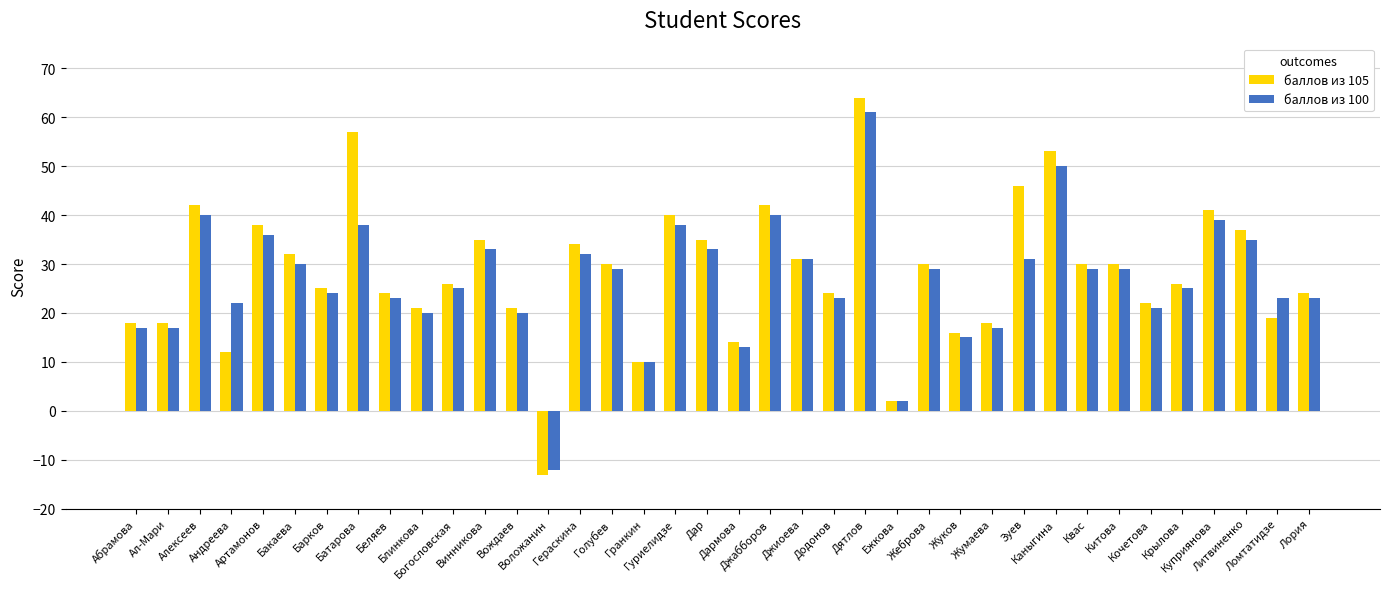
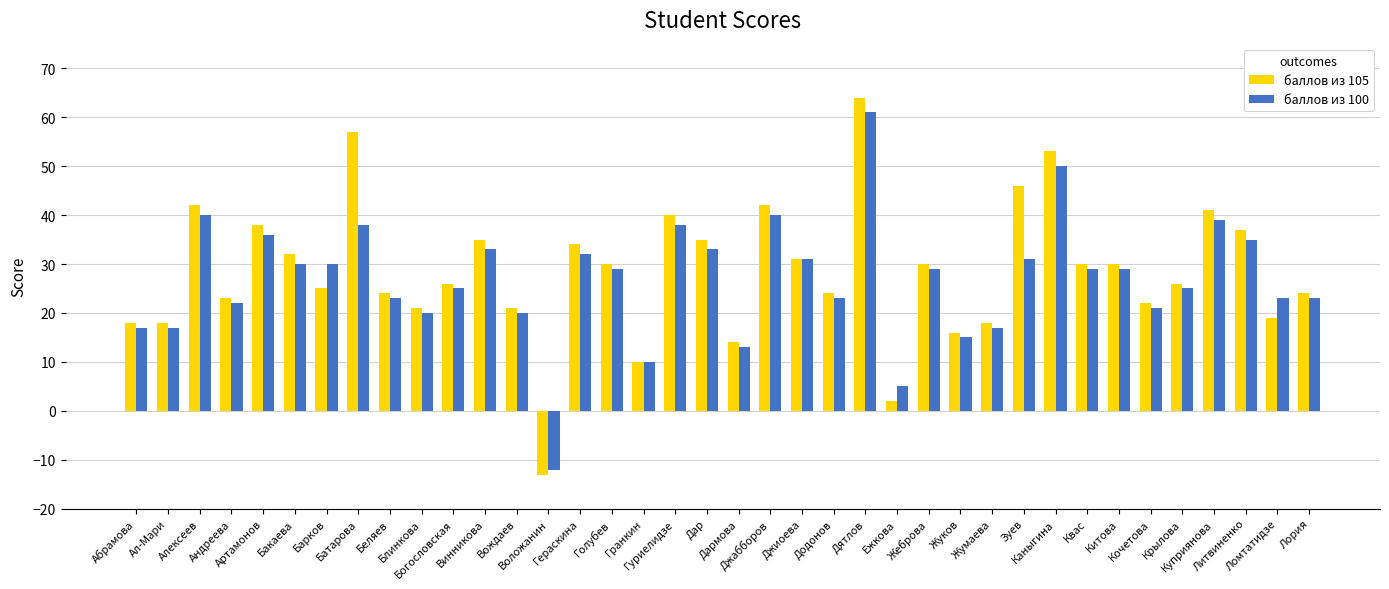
  {
    "баллов из 105": {
      "Абрамова": 18,
      "Ал-Мари": 18,
      "Алексеев": 42,
-     "Андреева": 12,
+     "Андреева": 23,
      "Артамонов": 38,
      "Бакаева": 32,
      "Барков": 25,
      "Батарова": 57,
      "Беляев": 24,
      "Блинкова": 21,
      "Богословская": 26,
      "Винникова": 35,
      "Вождаев": 21,
      "Воложанин": -13,
      "Гераскина": 34,
      "Голубев": 30,
      "Гранкин": 10,
      "Гуриелидзе": 40,
      "Дар": 35,
      "Дармова": 14,
      "Джабборов": 42,
      "Джиоева": 31,
      "Додонов": 24,
      "Дятлов": 64,
      "Ежкова": 2,
      "Жеброва": 30,
      "Жуков": 16,
      "Жумаева": 18,
      "Зуев": 46,
      "Каныгина": 53,
      "Квас": 30,
      "Китова": 30,
      "Кочетова": 22,
      "Крылова": 26,
      "Куприянова": 41,
      "Литвиненко": 37,
      "Ломтатидзе": 19,
      "Лория": 24
    },
    "баллов из 100": {
      "Абрамова": 17,
      "Ал-Мари": 17,
      "Алексеев": 40,
      "Андреева": 22,
      "Артамонов": 36,
      "Бакаева": 30,
-     "Барков": 24,
+     "Барков": 30,
      "Батарова": 38,
      "Беляев": 23,
      "Блинкова": 20,
      "Богословская": 25,
      "Винникова": 33,
      "Вождаев": 20,
      "Воложанин": -12,
      "Гераскина": 32,
      "Голубев": 29,
      "Гранкин": 10,
      "Гуриелидзе": 38,
      "Дар": 33,
      "Дармова": 13,
      "Джабборов": 40,
      "Джиоева": 31,
      "Додонов": 23,
      "Дятлов": 61,
-     "Ежкова": 2,
+     "Ежкова": 5,
      "Жеброва": 29,
      "Жуков": 15,
      "Жумаева": 17,
      "Зуев": 31,
      "Каныгина": 50,
      "Квас": 29,
      "Китова": 29,
      "Кочетова": 21,
      "Крылова": 25,
      "Куприянова": 39,
      "Литвиненко": 35,
      "Ломтатидзе": 23,
      "Лория": 23
    }
  }
